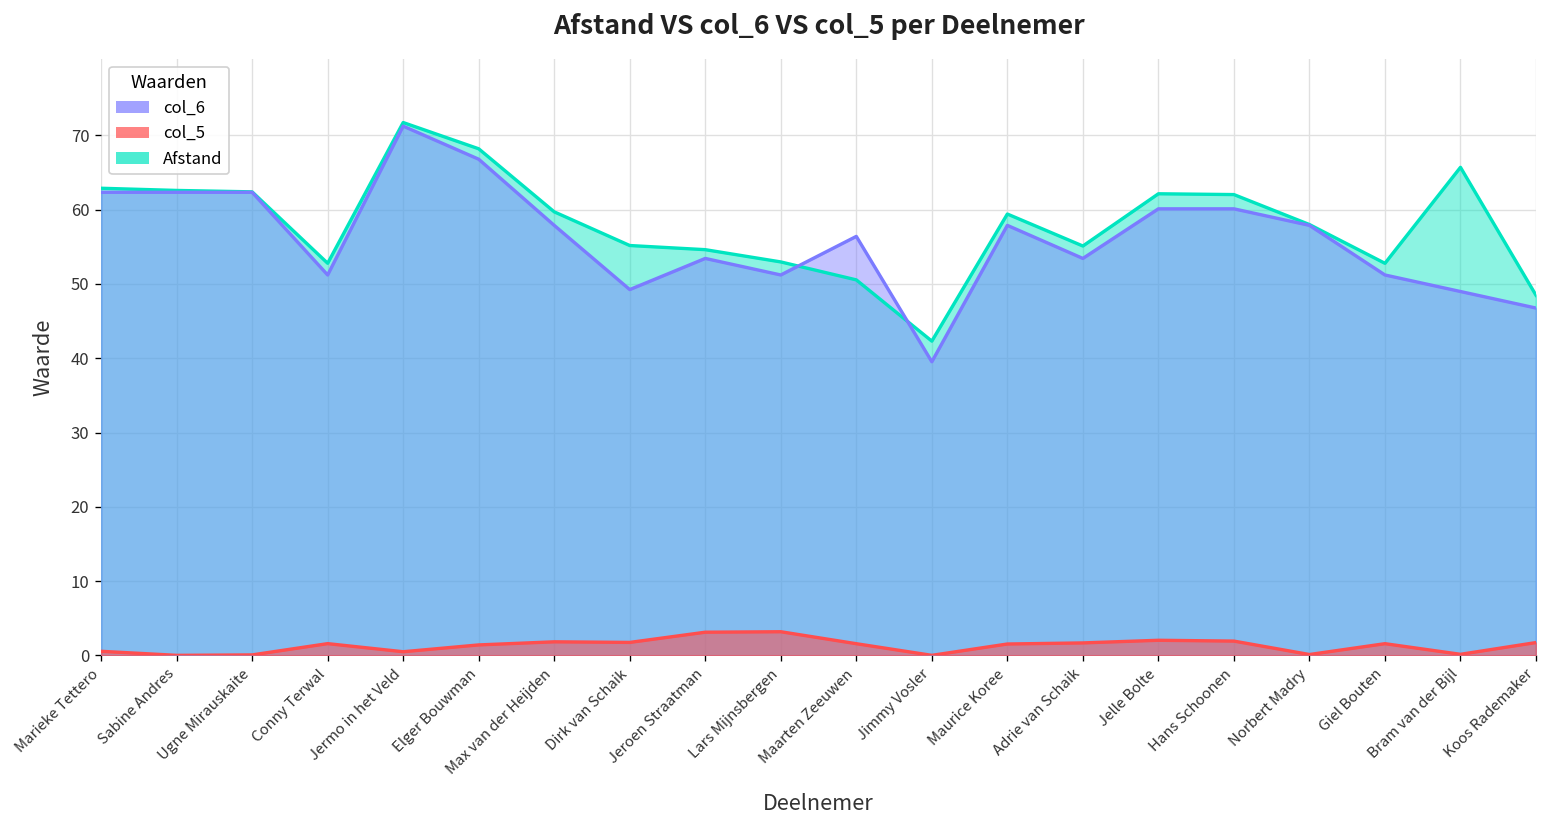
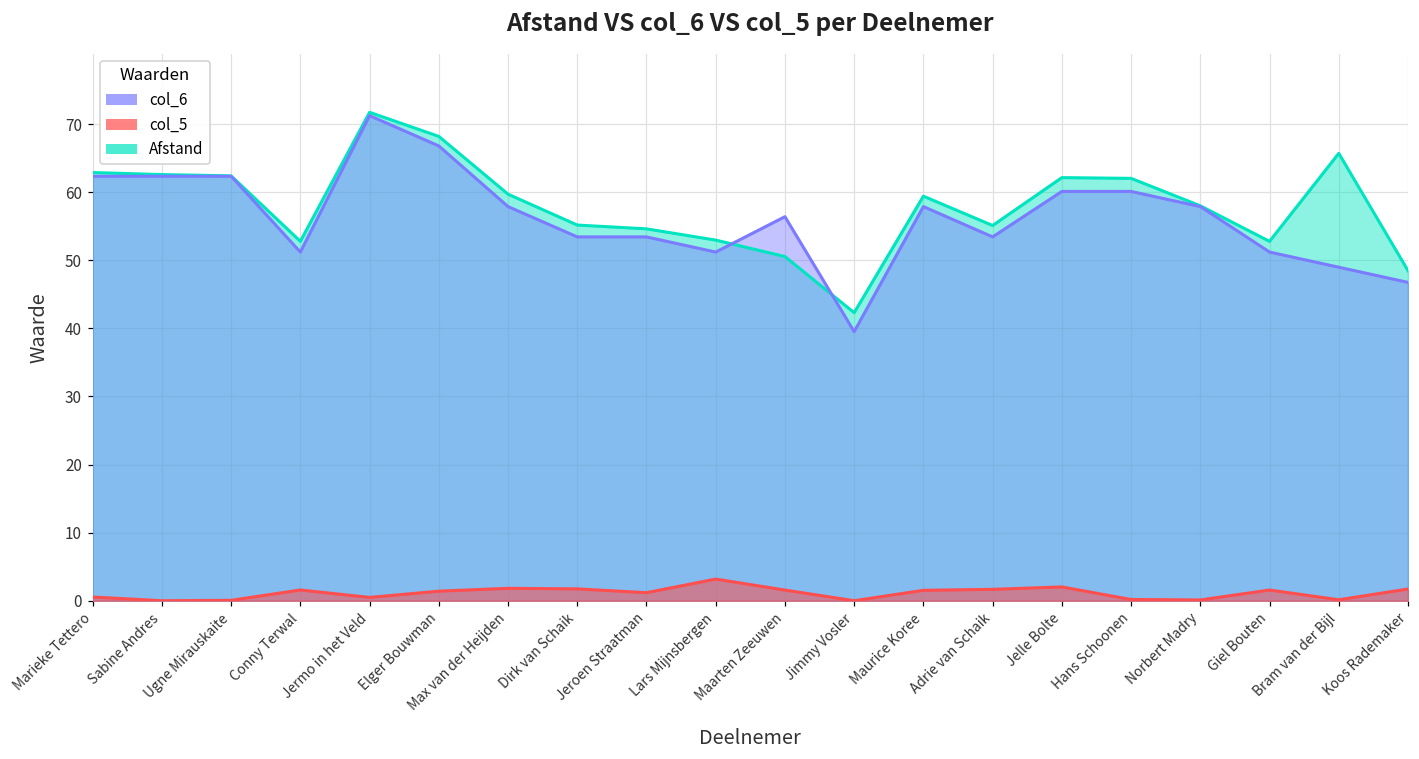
  {
    "Afstand": {
      "Marieke Tettero": 63,
      "Conny Terwal": 53,
      "Jermo in het Veld": 72,
      "Elger Bouwman": 68,
      "Max van der Heijden": 60,
      "Dirk van Schaik": 55,
      "Jeroen Straatman": 55,
      "Lars Mijnsbergen": 53,
      "Maarten Zeeuwen": 51,
      "Jimmy Vosler": 42,
      "Maurice Koree": 59,
      "Adrie van Schaik": 55,
      "Jelle Bolte": 62,
      "Hans Schoonen": 62,
      "Giel Bouten": 53,
      "Bram van der Bijl": 66,
      "Koos Rademaker": 48
    },
    "col_6": {
      "Marieke Tettero": 62,
      "Conny Terwal": 51,
      "Jermo in het Veld": 71,
      "Elger Bouwman": 67,
      "Max van der Heijden": 58,
-     "Dirk van Schaik": 49,
+     "Dirk van Schaik": 53,
      "Jeroen Straatman": 53,
      "Lars Mijnsbergen": 51,
      "Maarten Zeeuwen": 56,
      "Jimmy Vosler": 40,
      "Maurice Koree": 58,
      "Adrie van Schaik": 53,
      "Jelle Bolte": 60,
      "Hans Schoonen": 60,
      "Giel Bouten": 51,
      "Bram van der Bijl": 49,
      "Koos Rademaker": 47
    },
    "col_5": {
      "Marieke Tettero": 1,
      "Sabine Andres": 0,
      "Ugne Mirauskaite": 0,
      "Conny Terwal": 2,
      "Jermo in het Veld": 0,
      "Elger Bouwman": 1,
      "Max van der Heijden": 2,
      "Dirk van Schaik": 2,
-     "Jeroen Straatman": 3,
+     "Jeroen Straatman": 1,
      "Lars Mijnsbergen": 3,
      "Maarten Zeeuwen": 2,
      "Jimmy Vosler": 0,
      "Maurice Koree": 2,
      "Adrie van Schaik": 2,
      "Jelle Bolte": 2,
-     "Hans Schoonen": 2,
+     "Hans Schoonen": 0,
      "Norbert Madry": 0,
      "Giel Bouten": 2,
      "Bram van der Bijl": 0,
      "Koos Rademaker": 2
    }
  }
